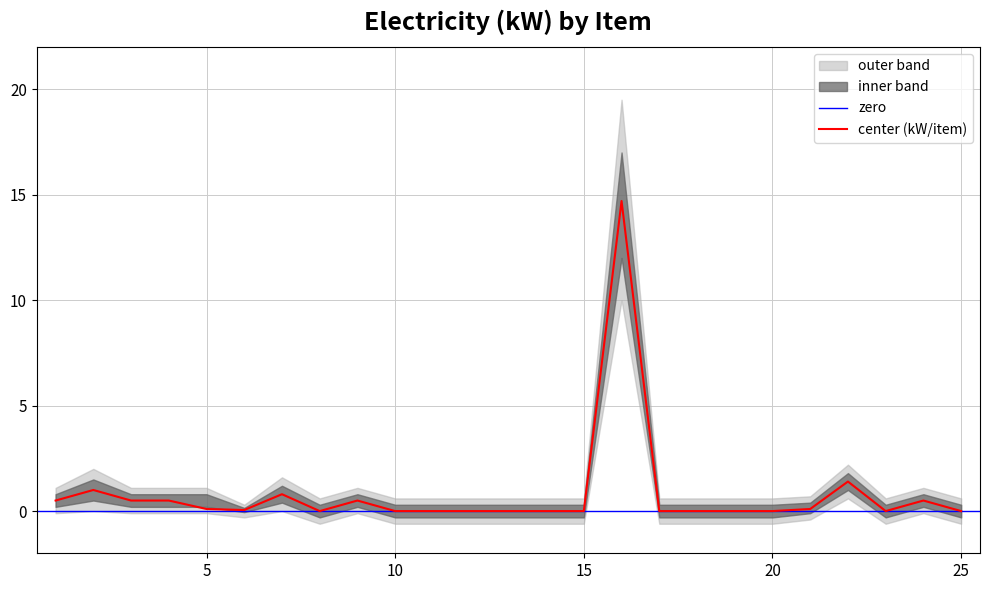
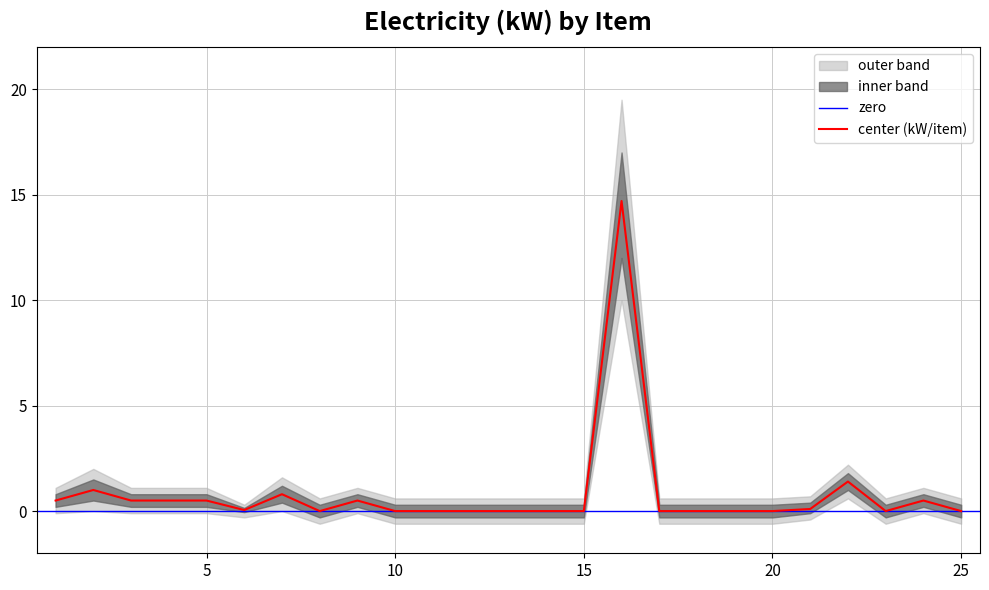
  {
    "center (kW/item)": {
-     "5": 0.1,
+     "5": 0.5,
      "10": 0.0,
      "15": 0.0,
      "20": 0.0,
      "25": 0.0
    }
  }
